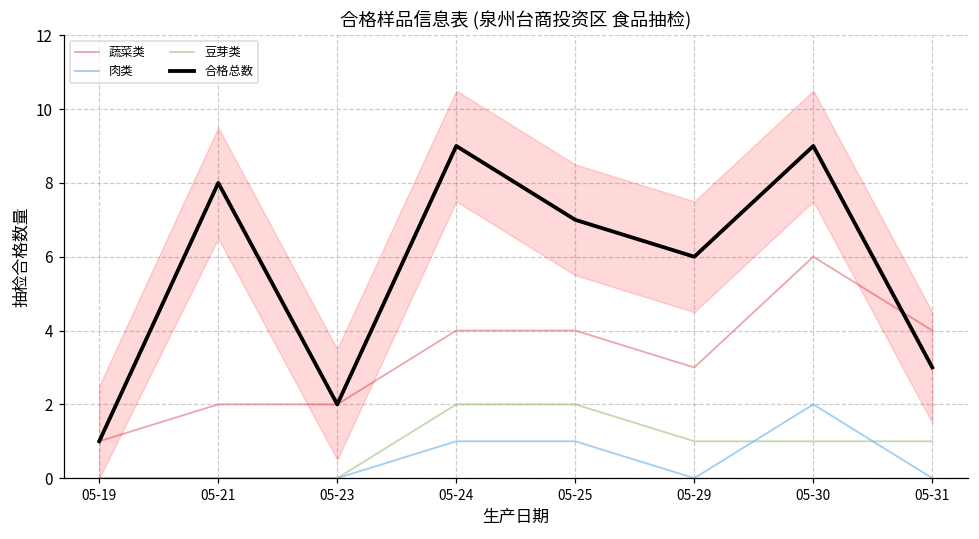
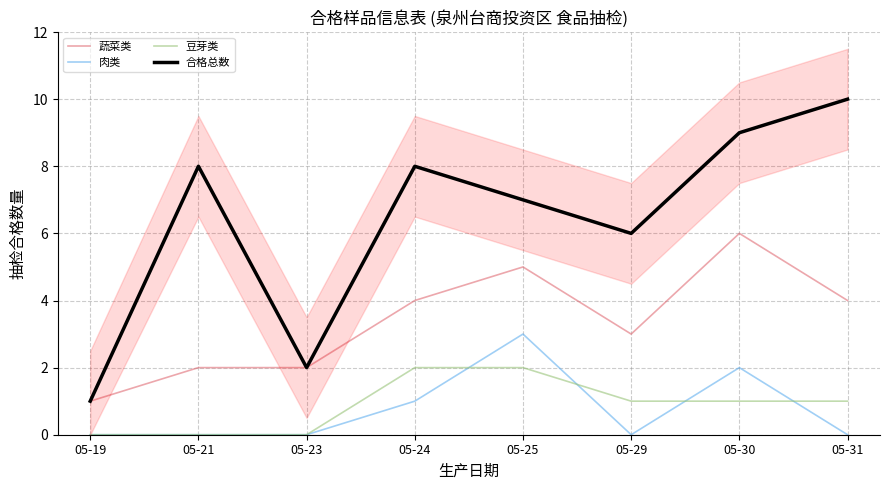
  {
    "蔬菜类": {
      "05-21": 2,
      "05-24": 4,
-     "05-25": 4,
+     "05-25": 5,
      "05-29": 3,
      "05-30": 6,
      "05-31": 4
    },
    "肉类": {
      "05-24": 1,
-     "05-25": 1,
+     "05-25": 3,
      "05-29": 0,
      "05-30": 2,
      "05-31": 0
    },
    "豆芽类": {
      "05-24": 2,
      "05-25": 2,
      "05-29": 1,
      "05-30": 1,
      "05-31": 1
    },
    "合格总数": {
      "05-21": 8,
-     "05-24": 9,
+     "05-24": 8,
      "05-25": 7,
      "05-29": 6,
      "05-30": 9,
-     "05-31": 3
+     "05-31": 10
    }
  }
